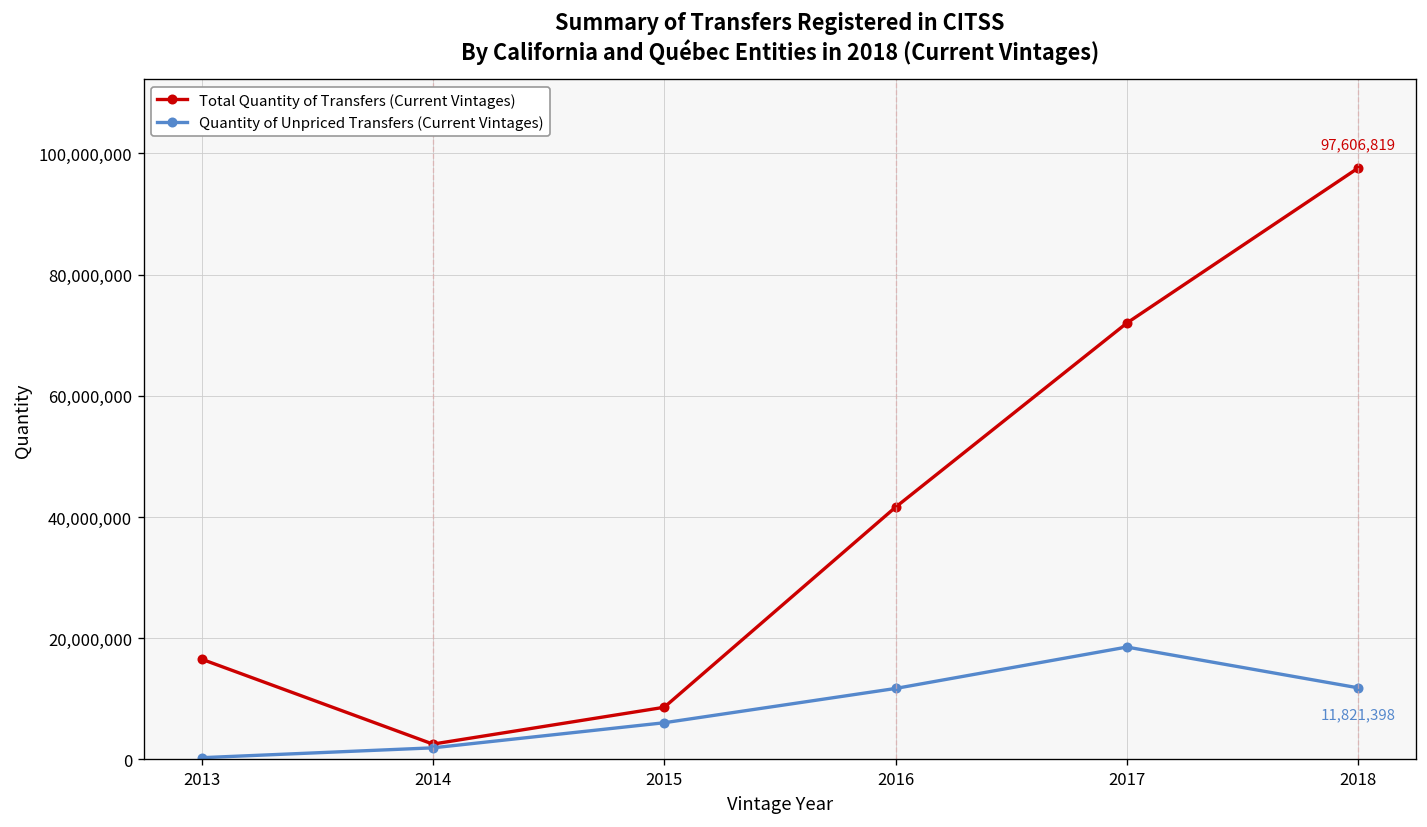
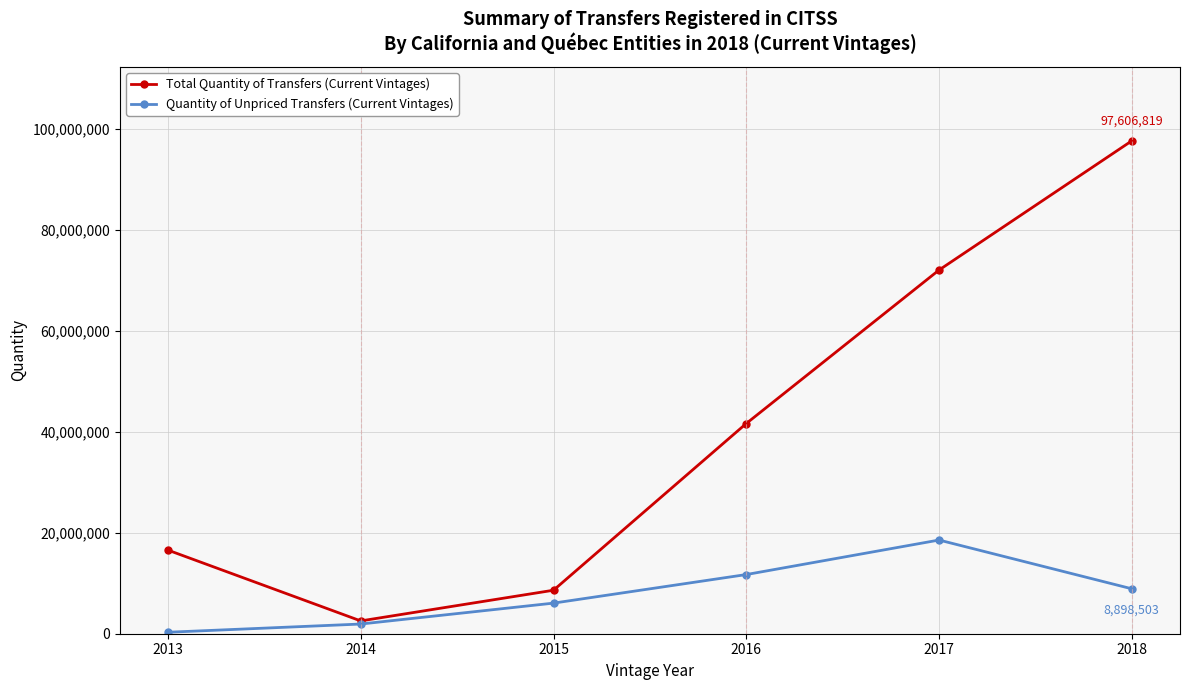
  {
    "Total Quantity of Transfers (Current Vintages)": {
      "2018": "97,606,819"
    },
    "Quantity of Unpriced Transfers (Current Vintages)": {
-     "2018": "11,821,398"
+     "2018": "8,898,503"
    }
  }
